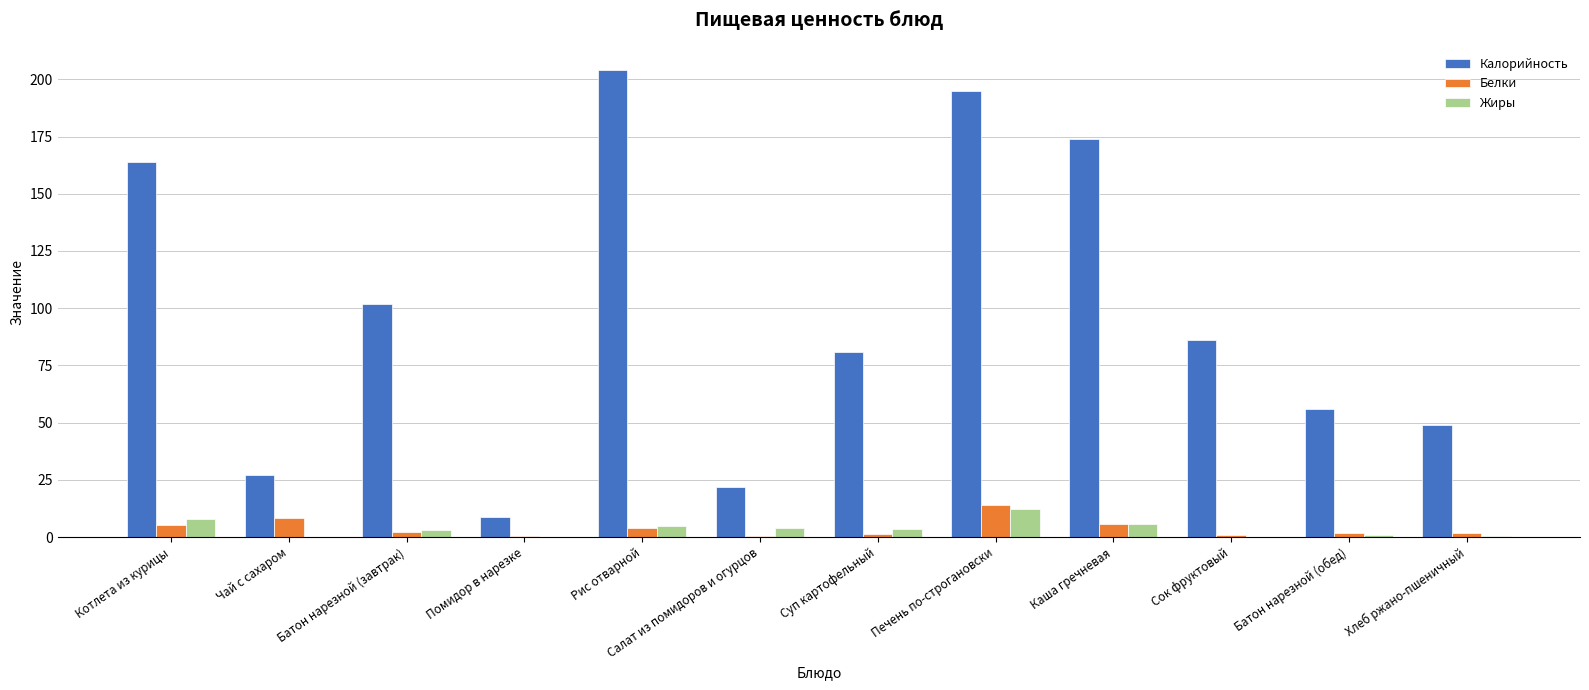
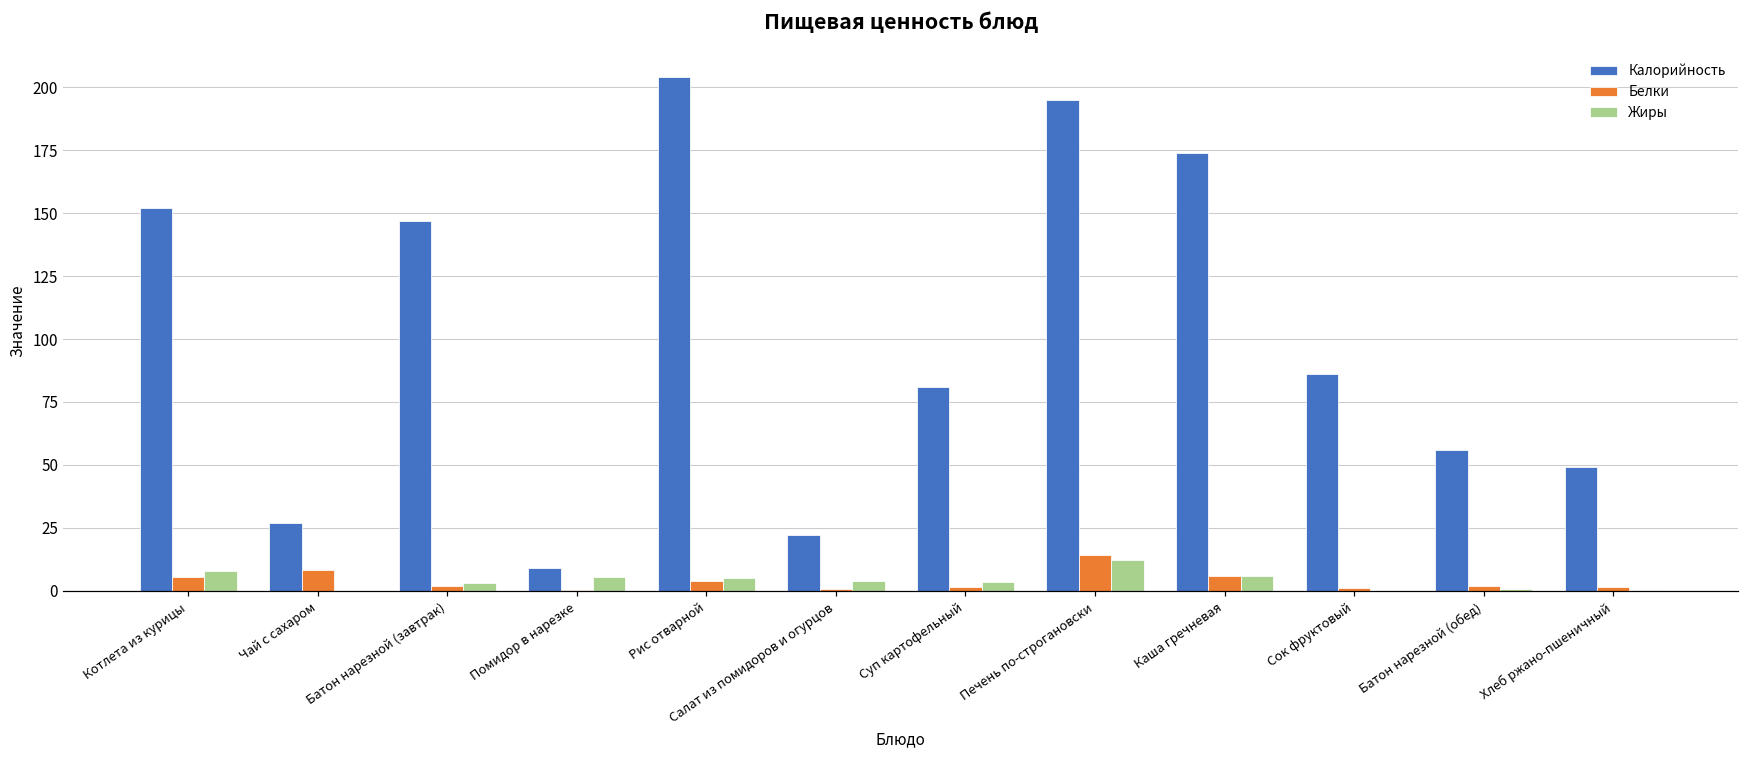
  {
    "Калорийность": {
-     "Котлета из курицы": 164,
+     "Котлета из курицы": 152,
      "Чай с сахаром": 27,
-     "Батон нарезной (завтрак)": 102,
+     "Батон нарезной (завтрак)": 147,
      "Помидор в нарезке": 9,
      "Рис отварной": 204,
      "Салат из помидоров и огурцов": 22,
      "Суп картофельный": 81,
      "Печень по-строгановски": 195,
      "Каша гречневая": 174,
      "Сок фруктовый": 86,
      "Батон нарезной (обед)": 56,
      "Хлеб ржано-пшеничный": 49
    },
    "Белки": {
      "Котлета из курицы": 5,
      "Чай с сахаром": 8,
      "Батон нарезной (завтрак)": 2,
      "Рис отварной": 4,
      "Суп картофельный": 1,
      "Печень по-строгановски": 14,
      "Каша гречневая": 6,
      "Батон нарезной (обед)": 2,
      "Хлеб ржано-пшеничный": 2
    },
    "Жиры": {
      "Котлета из курицы": 8,
      "Чай с сахаром": 0,
      "Батон нарезной (завтрак)": 3,
-     "Помидор в нарезке": 0,
+     "Помидор в нарезке": 5,
      "Рис отварной": 5,
      "Салат из помидоров и огурцов": 4,
      "Суп картофельный": 4,
      "Печень по-строгановски": 12,
      "Каша гречневая": 6,
      "Сок фруктовый": 0
    }
  }
